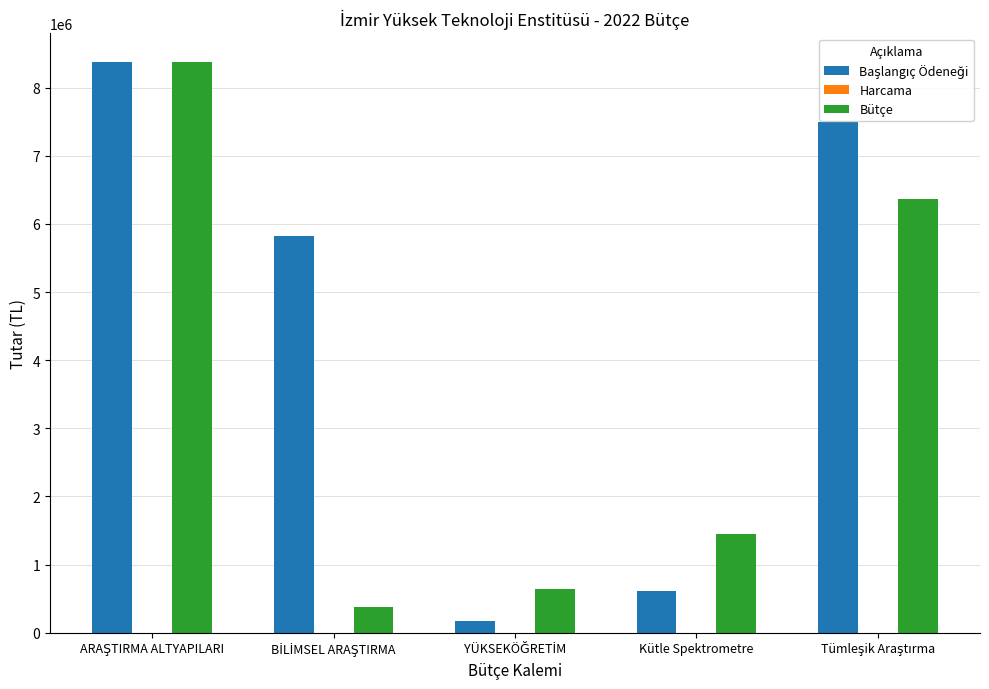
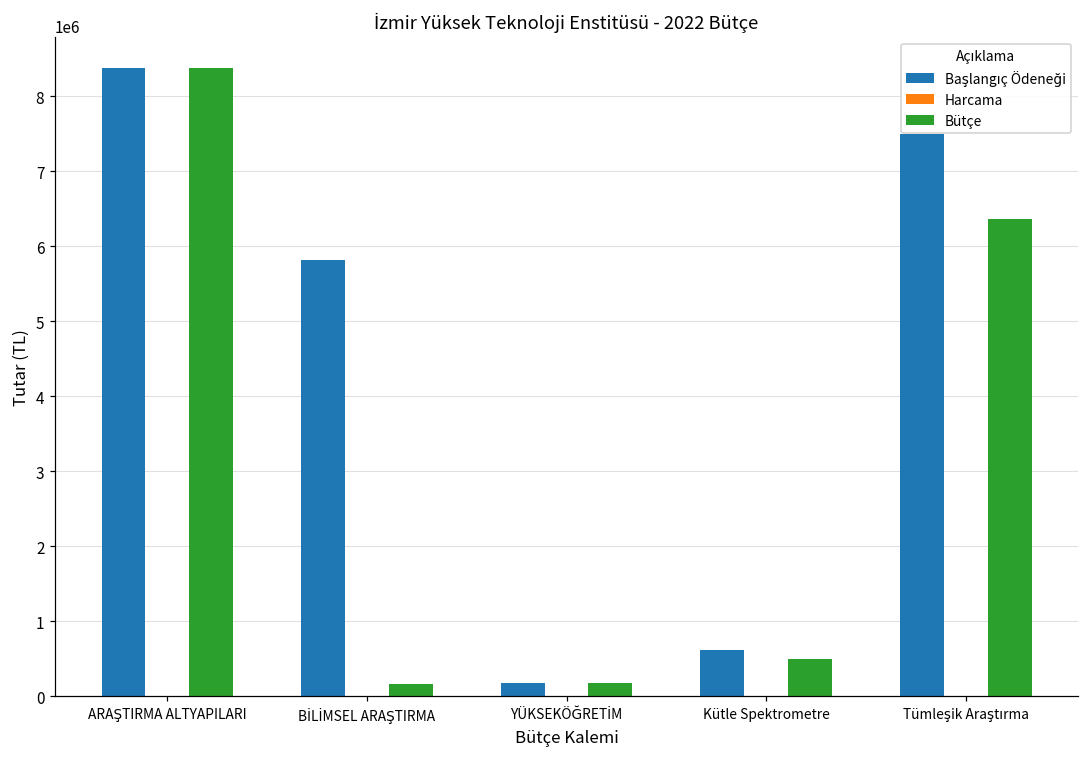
  {
    "Başlangıç Ödeneği": {
      "ARAŞTIRMA ALTYAPILARI": 8400000,
      "BİLİMSEL ARAŞTIRMA": 5800000,
      "YÜKSEKÖĞRETİM": 200000,
      "Kütle Spektrometre": 600000,
      "Tümleşik Araştırma": 7500000
    },
    "Harcama": {
      "ARAŞTIRMA ALTYAPILARI": 0,
      "BİLİMSEL ARAŞTIRMA": 0,
      "YÜKSEKÖĞRETİM": 0,
      "Kütle Spektrometre": 0,
      "Tümleşik Araştırma": 0
    },
    "Bütçe": {
      "ARAŞTIRMA ALTYAPILARI": 8400000,
-     "BİLİMSEL ARAŞTIRMA": 400000,
-     "YÜKSEKÖĞRETİM": 600000,
-     "Kütle Spektrometre": 1500000,
+     "BİLİMSEL ARAŞTIRMA": 200000,
+     "YÜKSEKÖĞRETİM": 200000,
+     "Kütle Spektrometre": 500000,
      "Tümleşik Araştırma": 6400000
    }
  }
